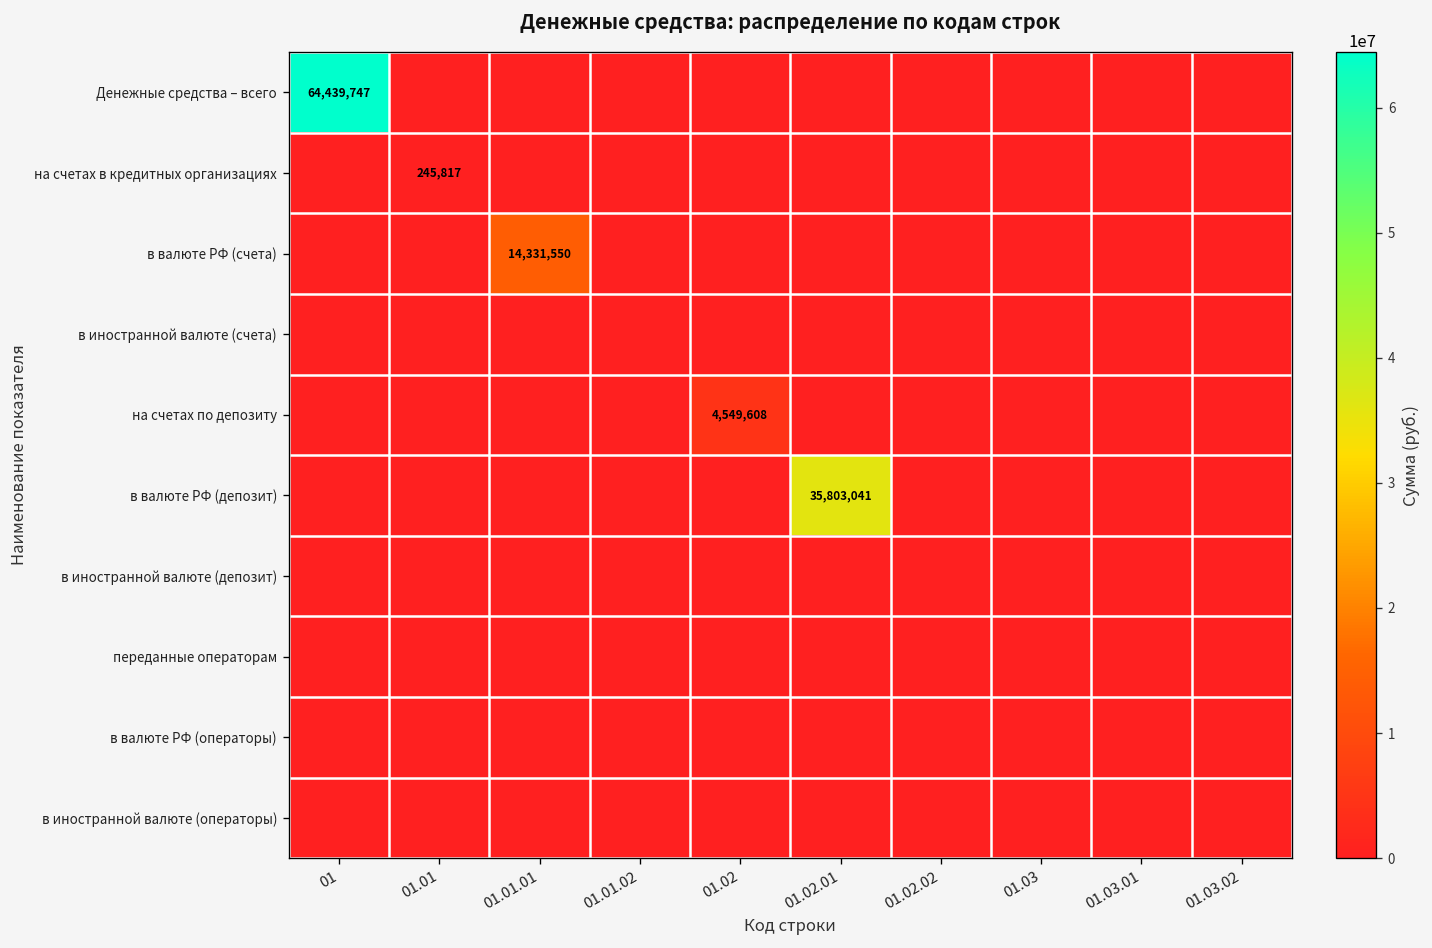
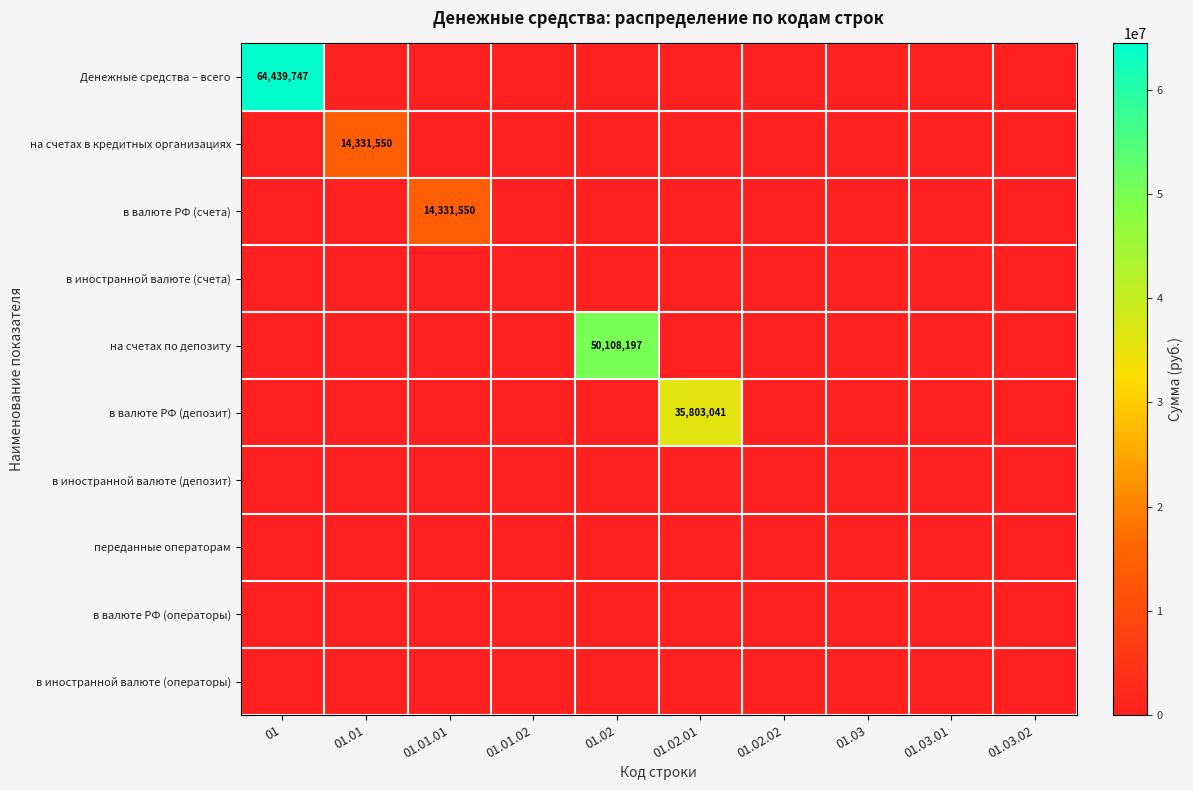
  {
    "Денежные средства – всего": {
      "01": "64,439,747"
    },
    "на счетах в кредитных организациях": {
-     "01.01": "245,817"
+     "01.01": "14,331,550"
    },
    "в валюте РФ (счета)": {
      "01.01.01": "14,331,550"
    },
    "на счетах по депозиту": {
-     "01.02": "4,549,608"
+     "01.02": "50,108,197"
    },
    "в валюте РФ (депозит)": {
      "01.02.01": "35,803,041"
    }
  }
